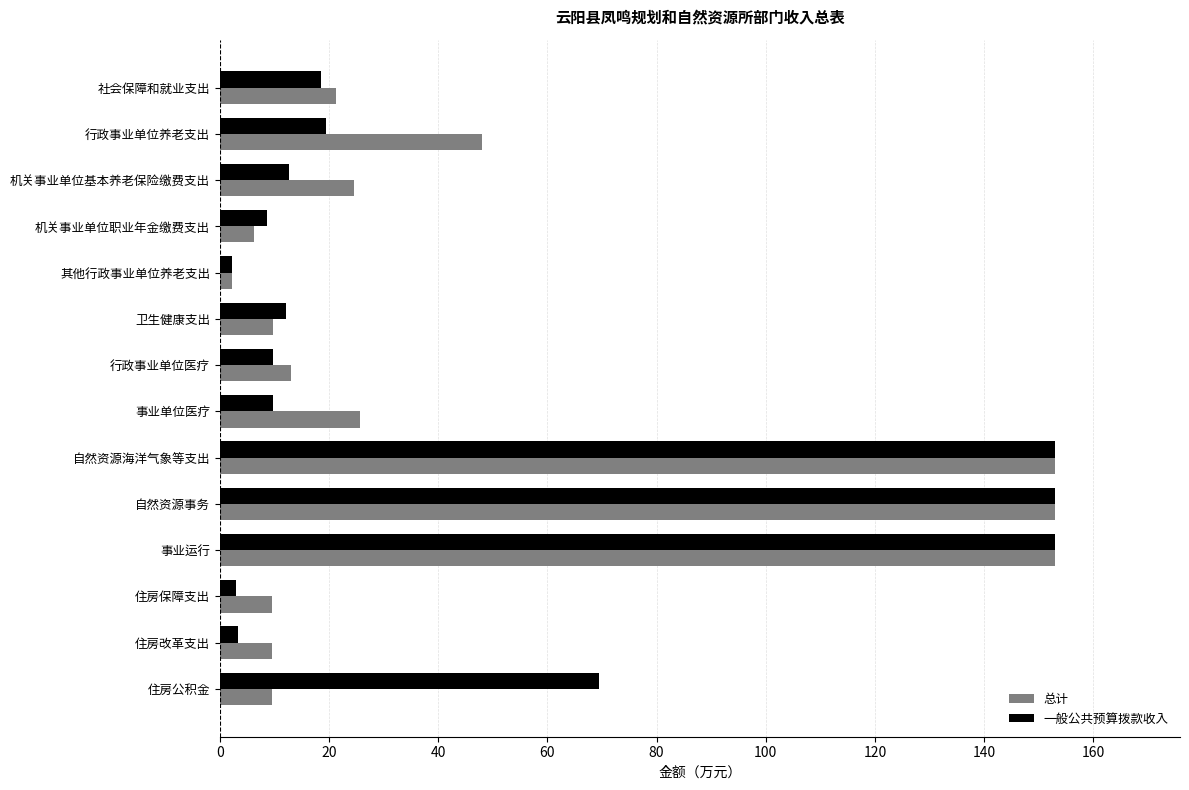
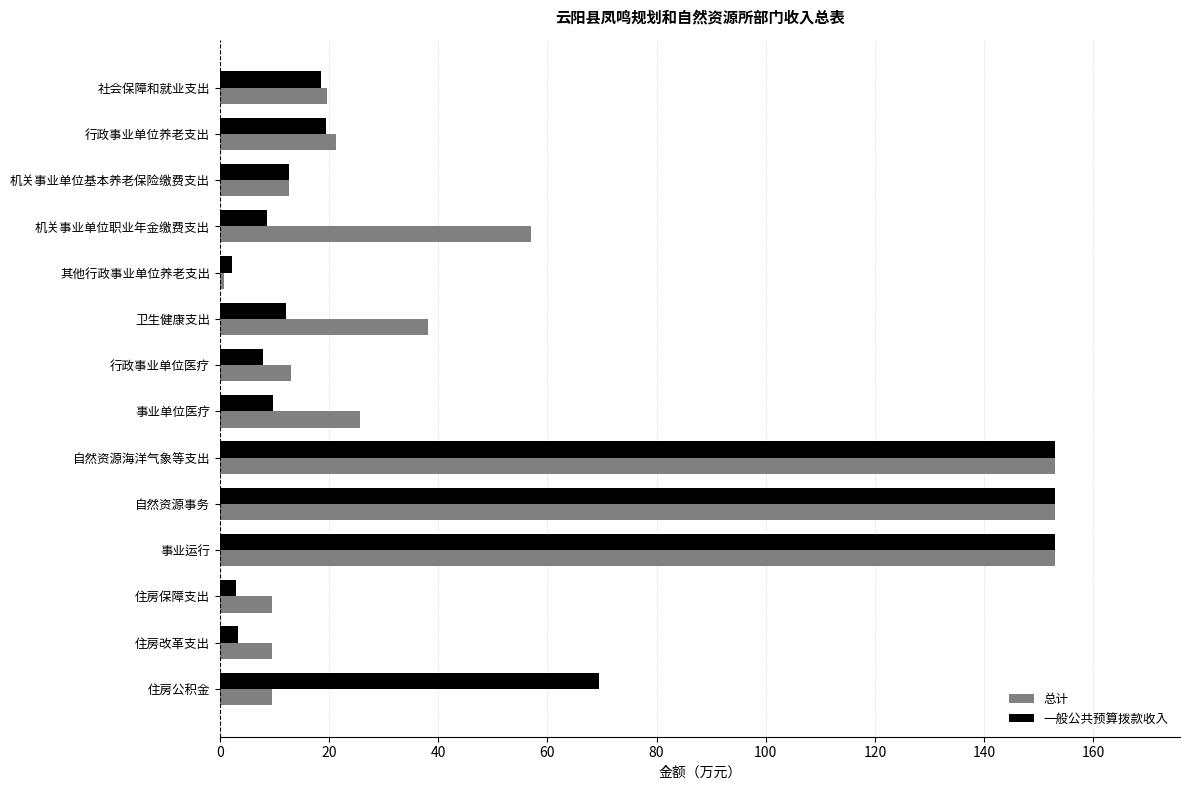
  {
    "总计": {
-     "社会保障和就业支出": 21,
-     "行政事业单位养老支出": 48,
-     "机关事业单位基本养老保险缴费支出": 25,
-     "机关事业单位职业年金缴费支出": 6,
-     "其他行政事业单位养老支出": 2,
-     "卫生健康支出": 10,
+     "社会保障和就业支出": 20,
+     "行政事业单位养老支出": 21,
+     "机关事业单位基本养老保险缴费支出": 13,
+     "机关事业单位职业年金缴费支出": 57,
+     "其他行政事业单位养老支出": 1,
+     "卫生健康支出": 38,
      "行政事业单位医疗": 13,
      "事业单位医疗": 26,
      "自然资源海洋气象等支出": 153,
      "自然资源事务": 153,
      "事业运行": 153,
      "住房保障支出": 10,
      "住房改革支出": 10,
      "住房公积金": 10
    },
    "一般公共预算拨款收入": {
      "社会保障和就业支出": 19,
      "行政事业单位养老支出": 19,
      "机关事业单位基本养老保险缴费支出": 13,
      "机关事业单位职业年金缴费支出": 9,
      "其他行政事业单位养老支出": 2,
      "卫生健康支出": 12,
-     "行政事业单位医疗": 10,
+     "行政事业单位医疗": 8,
      "事业单位医疗": 10,
      "自然资源海洋气象等支出": 153,
      "自然资源事务": 153,
      "事业运行": 153,
      "住房保障支出": 3,
      "住房改革支出": 3,
      "住房公积金": 69
    }
  }
